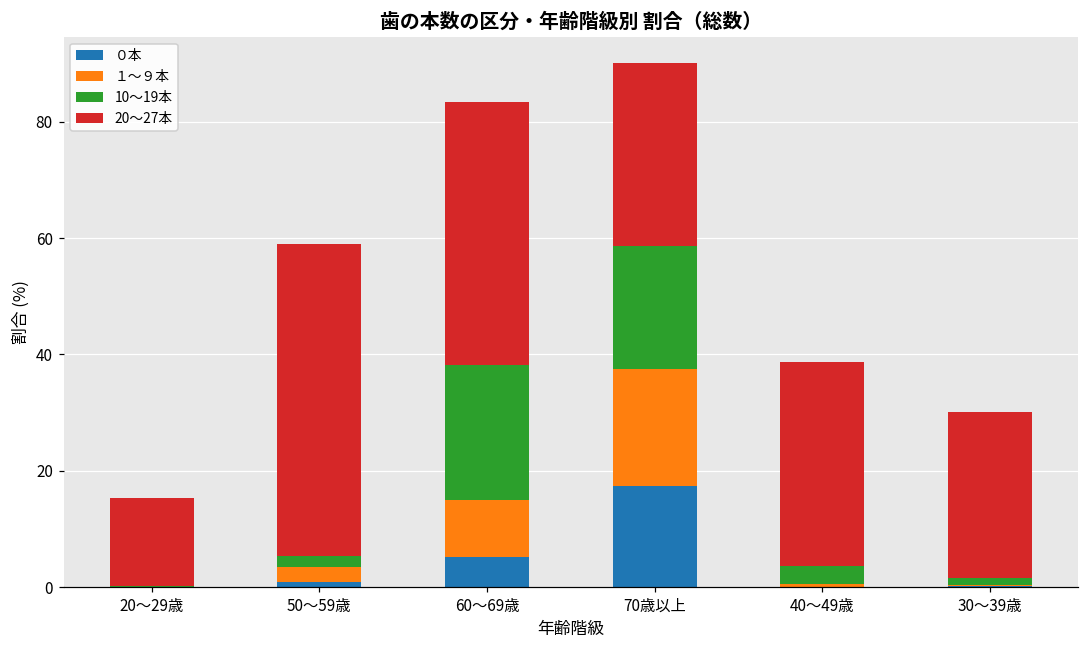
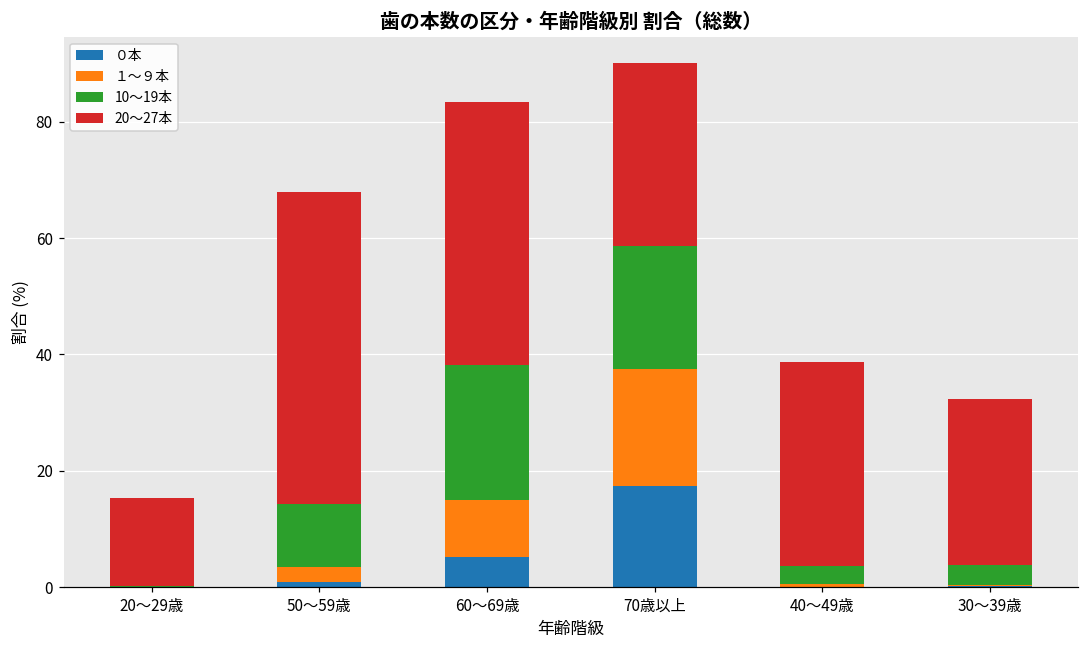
  {
    "０本": {
      "20～29歳": 0,
      "50～59歳": 1,
      "60～69歳": 5,
      "70歳以上": 17
    },
    "１～９本": {
      "20～29歳": 0,
      "50～59歳": 3,
      "60～69歳": 10,
      "70歳以上": 20,
      "40～49歳": 1
    },
    "10～19本": {
-     "50～59歳": 2,
+     "50～59歳": 11,
      "60～69歳": 23,
      "70歳以上": 21,
      "40～49歳": 3,
-     "30～39歳": 1
+     "30～39歳": 4
    },
    "20～27本": {
      "20～29歳": 15,
      "50～59歳": 54,
      "60～69歳": 45,
      "70歳以上": 32,
      "40～49歳": 35,
      "30～39歳": 29
    }
  }
